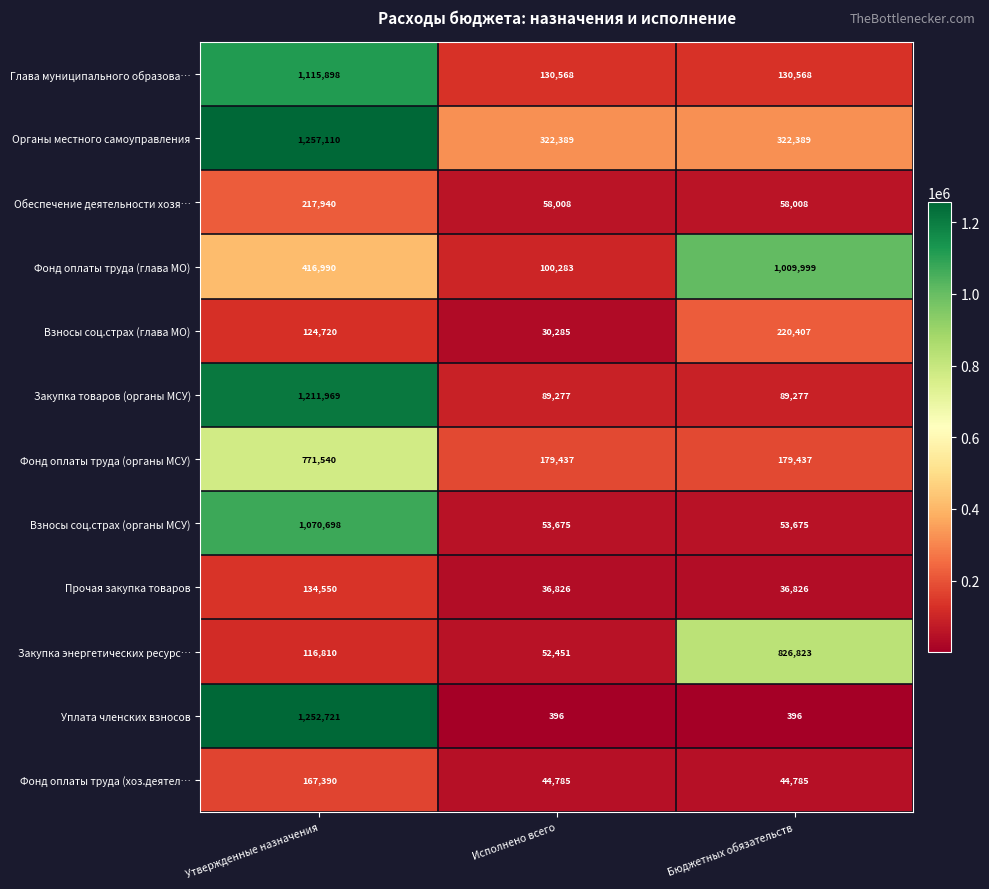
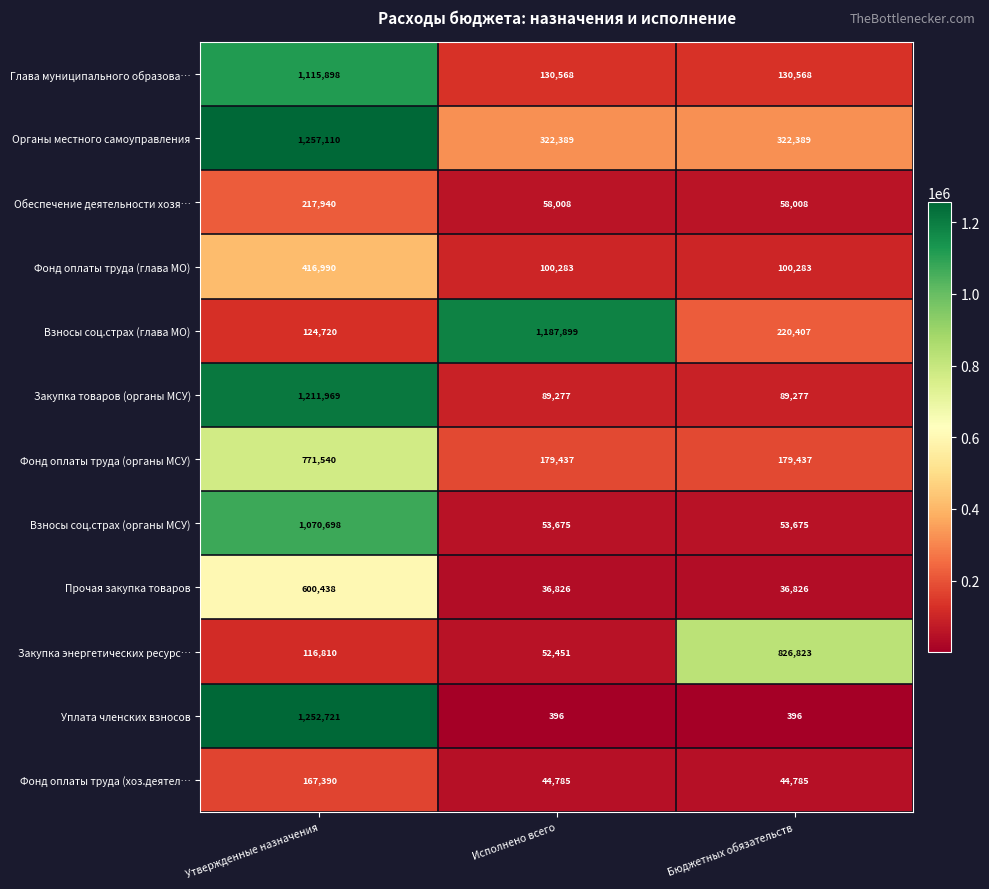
  {
    "Глава муниципального образова…": {
      "Утвержденные назначения": "1,115,898",
      "Исполнено всего": "130,568",
      "Бюджетных обязательств": "130,568"
    },
    "Органы местного самоуправления": {
      "Утвержденные назначения": "1,257,110",
      "Исполнено всего": "322,389",
      "Бюджетных обязательств": "322,389"
    },
    "Обеспечение деятельности хозя…": {
      "Утвержденные назначения": "217,940",
      "Исполнено всего": "58,008",
      "Бюджетных обязательств": "58,008"
    },
    "Фонд оплаты труда (глава МО)": {
      "Утвержденные назначения": "416,990",
      "Исполнено всего": "100,283",
-     "Бюджетных обязательств": "1,009,999"
+     "Бюджетных обязательств": "100,283"
    },
    "Взносы соц.страх (глава МО)": {
      "Утвержденные назначения": "124,720",
-     "Исполнено всего": "30,285",
+     "Исполнено всего": "1,187,899",
      "Бюджетных обязательств": "220,407"
    },
    "Закупка товаров (органы МСУ)": {
      "Утвержденные назначения": "1,211,969",
      "Исполнено всего": "89,277",
      "Бюджетных обязательств": "89,277"
    },
    "Фонд оплаты труда (органы МСУ)": {
      "Утвержденные назначения": "771,540",
      "Исполнено всего": "179,437",
      "Бюджетных обязательств": "179,437"
    },
    "Взносы соц.страх (органы МСУ)": {
      "Утвержденные назначения": "1,070,698",
      "Исполнено всего": "53,675",
      "Бюджетных обязательств": "53,675"
    },
    "Прочая закупка товаров": {
-     "Утвержденные назначения": "134,550",
+     "Утвержденные назначения": "600,438",
      "Исполнено всего": "36,826",
      "Бюджетных обязательств": "36,826"
    },
    "Закупка энергетических ресурс…": {
      "Утвержденные назначения": "116,810",
      "Исполнено всего": "52,451",
      "Бюджетных обязательств": "826,823"
    },
    "Уплата членских взносов": {
      "Утвержденные назначения": "1,252,721",
      "Исполнено всего": "396",
      "Бюджетных обязательств": "396"
    },
    "Фонд оплаты труда (хоз.деятел…": {
      "Утвержденные назначения": "167,390",
      "Исполнено всего": "44,785",
      "Бюджетных обязательств": "44,785"
    }
  }
